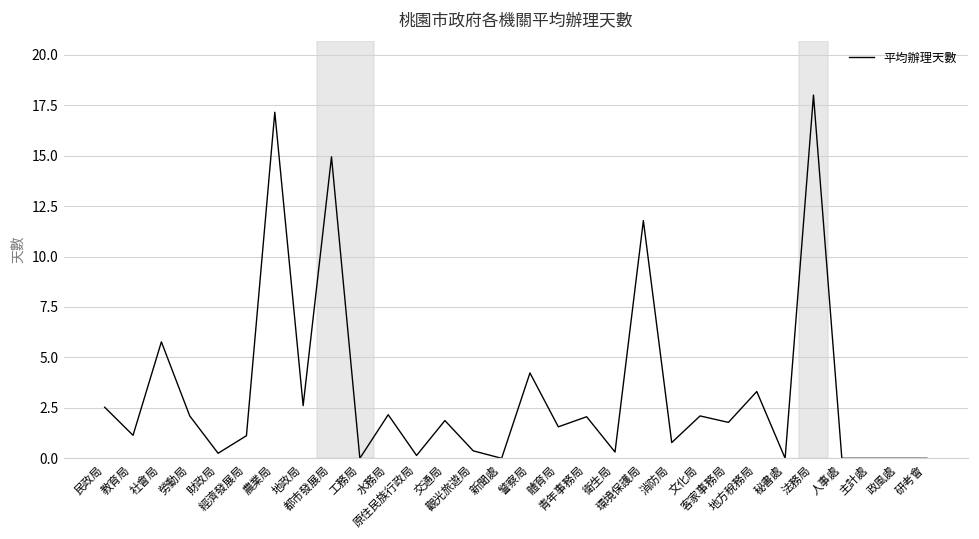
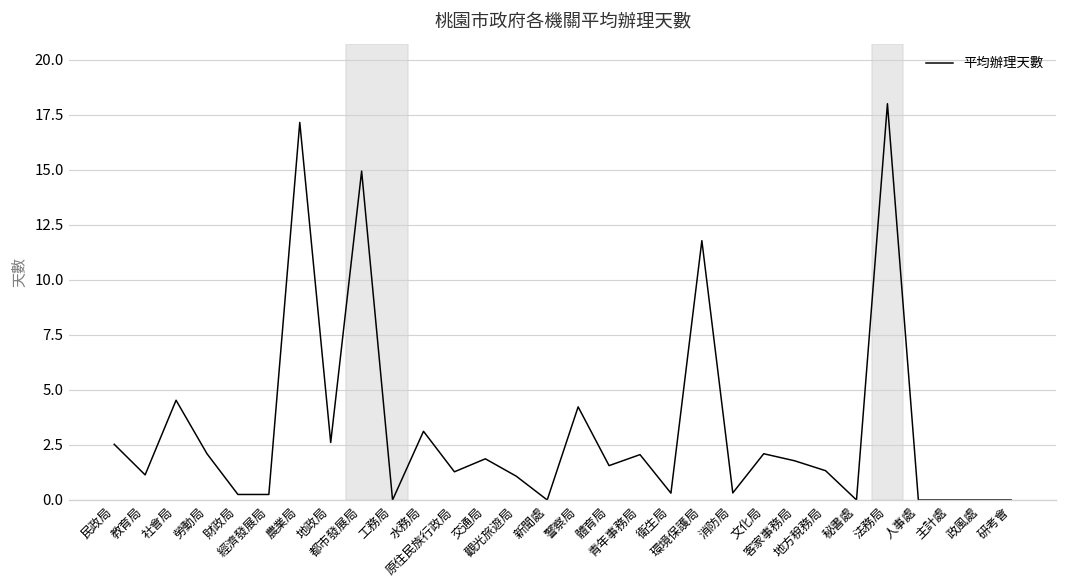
  {
    "民政局": 2.5,
    "教育局": 1.1,
-   "社會局": 5.8,
+   "社會局": 4.5,
    "勞動局": 2.1,
    "財政局": 0.3,
-   "經濟發展局": 1.1,
+   "經濟發展局": 0.3,
    "農業局": 17.2,
    "地政局": 2.6,
    "都市發展局": 14.9,
    "工務局": 0.0,
-   "水務局": 2.2,
-   "原住民族行政局": 0.1,
+   "水務局": 3.1,
+   "原住民族行政局": 1.3,
    "交通局": 1.9,
-   "觀光旅遊局": 0.4,
+   "觀光旅遊局": 1.1,
    "新聞處": 0.0,
    "警察局": 4.2,
    "體育局": 1.6,
    "青年事務局": 2.1,
    "衛生局": 0.3,
    "環境保護局": 11.8,
-   "消防局": 0.8,
+   "消防局": 0.3,
    "文化局": 2.1,
    "客家事務局": 1.8,
-   "地方稅務局": 3.3,
+   "地方稅務局": 1.3,
    "秘書處": 0.0,
    "法務局": 18.0,
    "人事處": 0.0,
    "主計處": 0.0,
    "政風處": 0.0,
    "研考會": 0.0
  }
